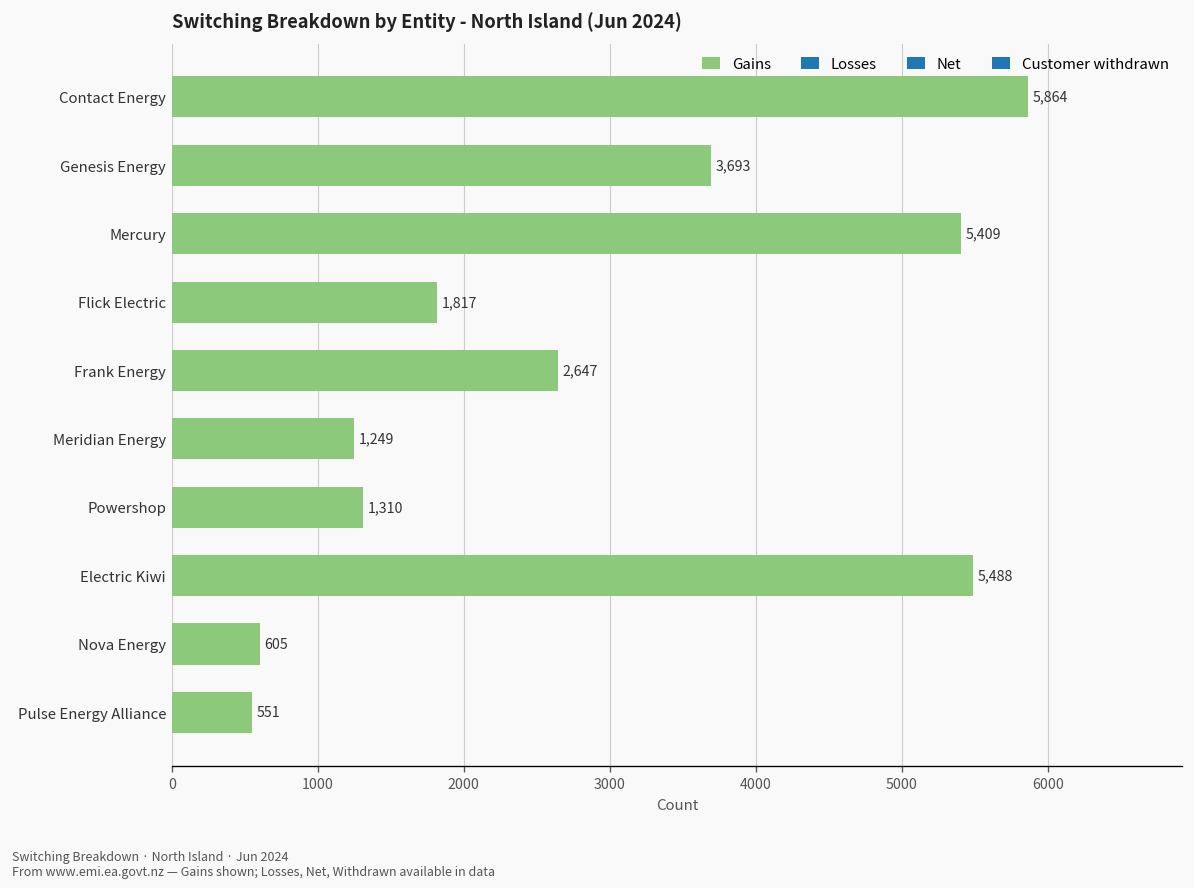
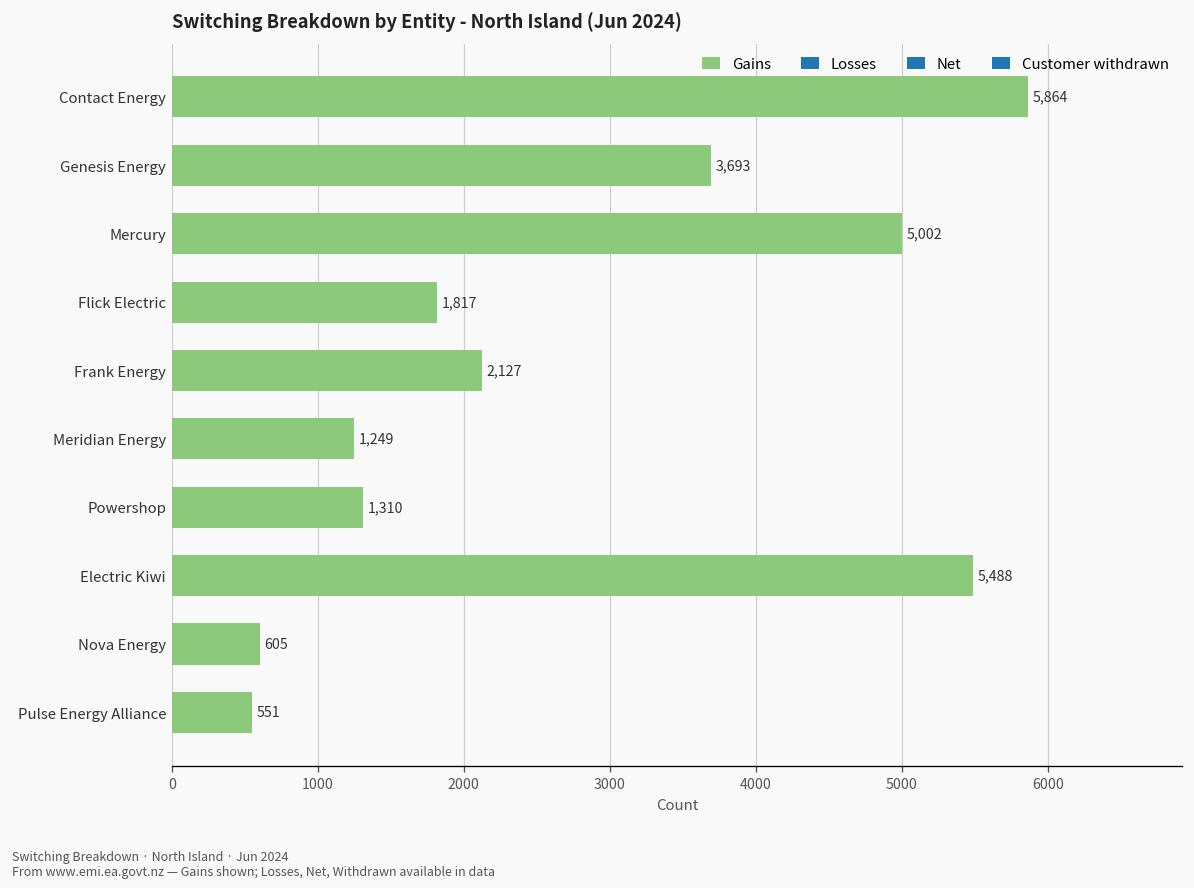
  {
    "Contact Energy": "5,864",
    "Genesis Energy": "3,693",
-   "Mercury": "5,409",
+   "Mercury": "5,002",
    "Flick Electric": "1,817",
-   "Frank Energy": "2,647",
+   "Frank Energy": "2,127",
    "Meridian Energy": "1,249",
    "Powershop": "1,310",
    "Electric Kiwi": "5,488",
    "Nova Energy": "605",
    "Pulse Energy Alliance": "551"
  }
